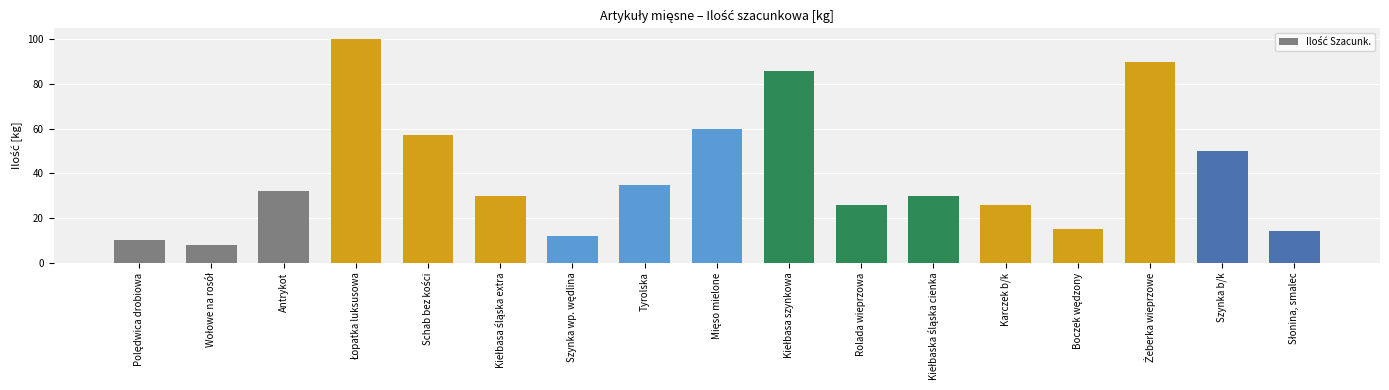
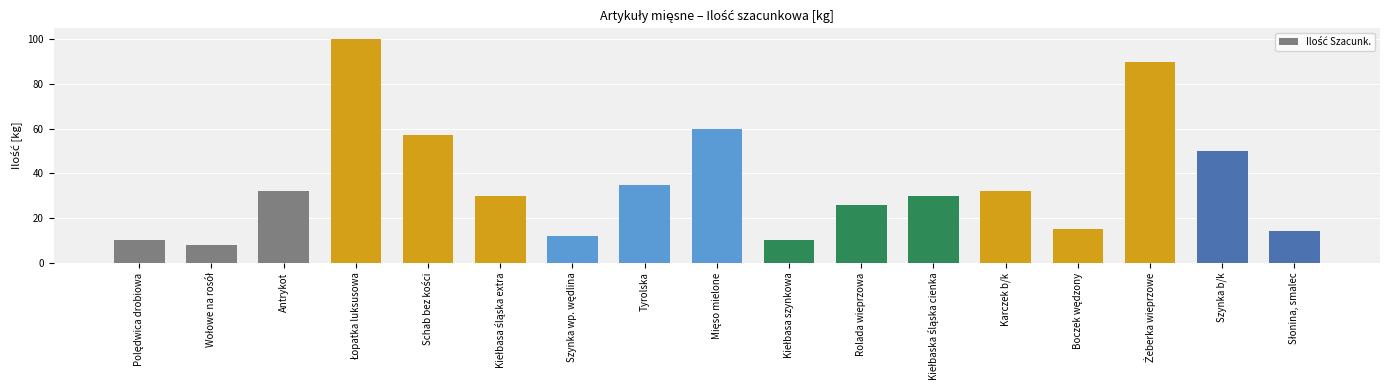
  {
    "Polędwica drobiowa": 10,
    "Wołowe na rosół": 8,
    "Antrykot": 32,
    "Łopatka luksusowa": 100,
    "Schab bez kości": 57,
    "Kiełbasa śląska extra": 30,
    "Szynka wp. wędlina": 12,
    "Tyrolska": 35,
    "Mięso mielone": 60,
-   "Kiełbasa szynkowa": 86,
+   "Kiełbasa szynkowa": 10,
    "Rolada wieprzowa": 26,
    "Kiełbaska śląska cienka": 30,
-   "Karczek b/k": 26,
+   "Karczek b/k": 32,
    "Boczek wędzony": 15,
    "Żeberka wieprzowe": 90,
    "Szynka b/k": 50,
    "Słonina, smalec": 14
  }
